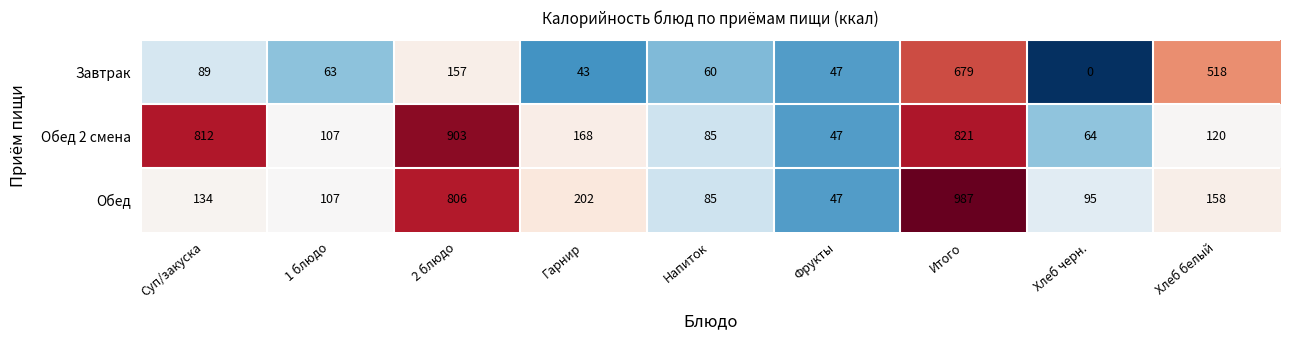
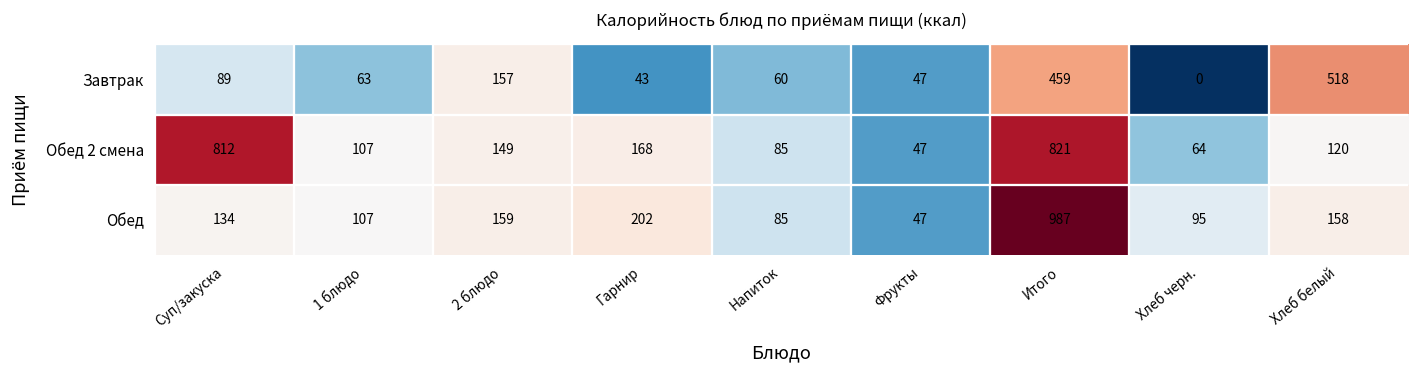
  {
    "Завтрак": {
      "Суп/закуска": 89,
      "1 блюдо": 63,
      "2 блюдо": 157,
      "Гарнир": 43,
      "Напиток": 60,
      "Фрукты": 47,
-     "Итого": 679,
+     "Итого": 459,
      "Хлеб черн.": 0,
      "Хлеб белый": 518
    },
    "Обед 2 смена": {
      "Суп/закуска": 812,
      "1 блюдо": 107,
-     "2 блюдо": 903,
+     "2 блюдо": 149,
      "Гарнир": 168,
      "Напиток": 85,
      "Фрукты": 47,
      "Итого": 821,
      "Хлеб черн.": 64,
      "Хлеб белый": 120
    },
    "Обед": {
      "Суп/закуска": 134,
      "1 блюдо": 107,
-     "2 блюдо": 806,
+     "2 блюдо": 159,
      "Гарнир": 202,
      "Напиток": 85,
      "Фрукты": 47,
      "Итого": 987,
      "Хлеб черн.": 95,
      "Хлеб белый": 158
    }
  }
